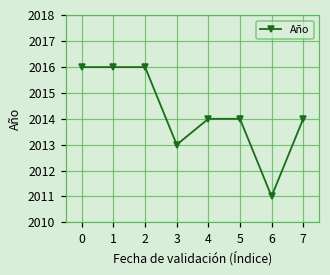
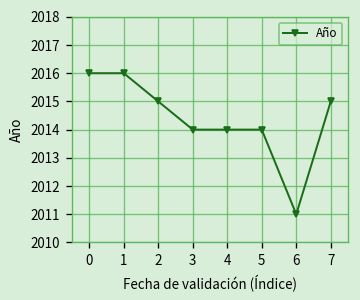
  {
    "0": 2016,
    "1": 2016,
-   "2": 2016,
-   "3": 2013,
+   "2": 2015,
+   "3": 2014,
    "4": 2014,
    "5": 2014,
    "6": 2011,
-   "7": 2014
+   "7": 2015
  }
